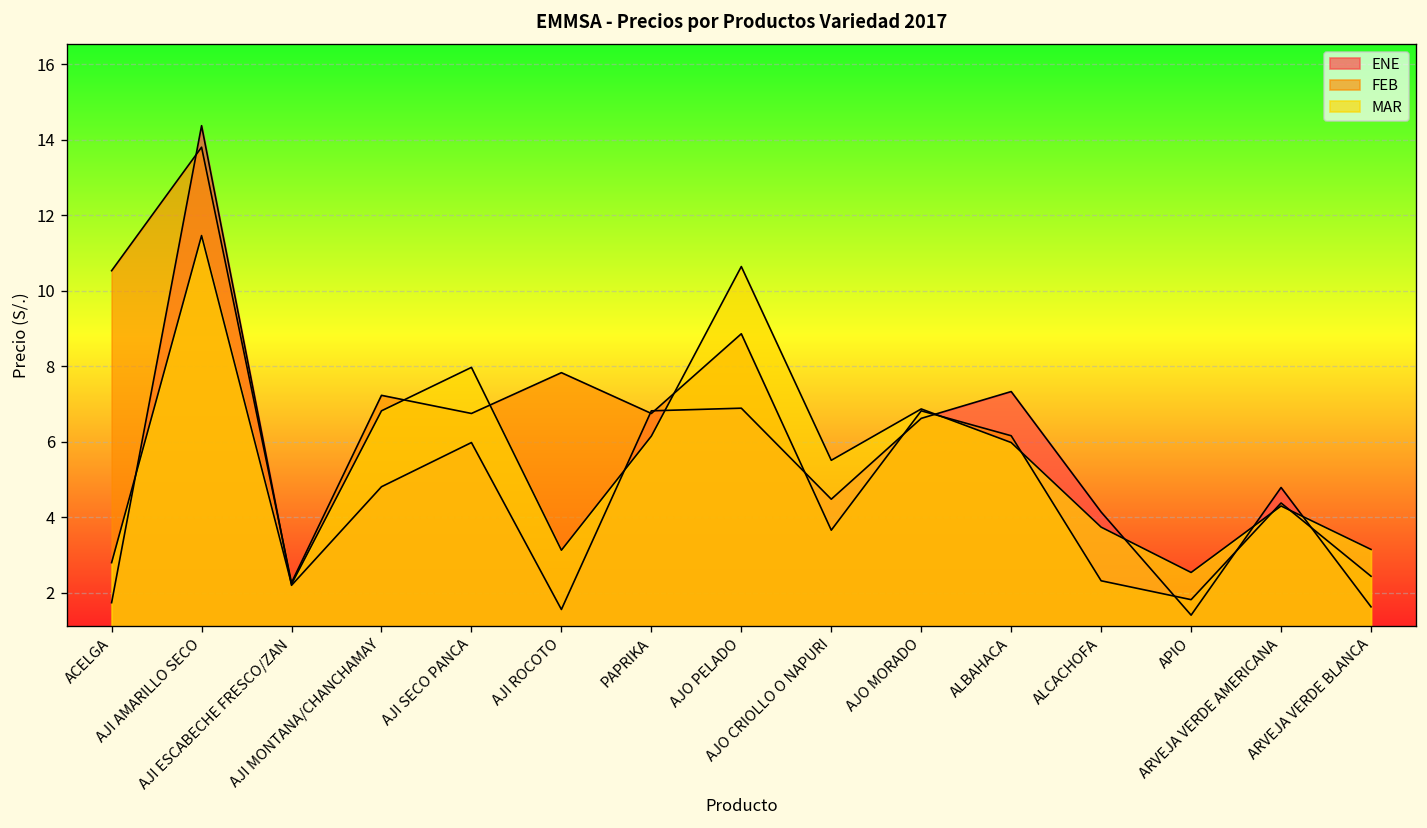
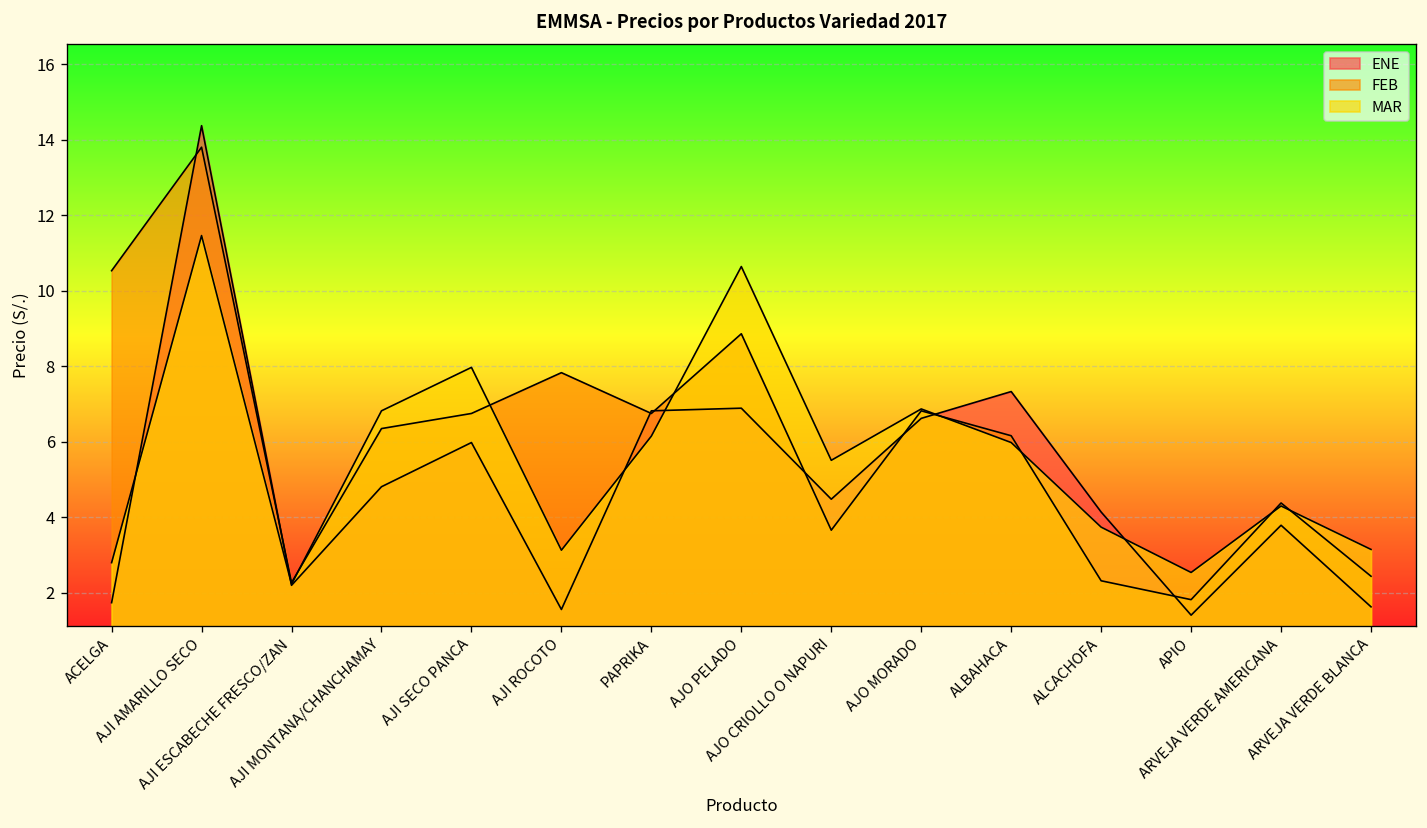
  {
    "ENE": {
      "ACELGA": 1.7,
      "AJI AMARILLO SECO": 14.4,
      "AJI MONTANA/CHANCHAMAY": 4.8,
      "AJI SECO PANCA": 6.0,
      "AJI ROCOTO": 1.6,
      "AJO PELADO": 6.9,
      "AJO CRIOLLO O NAPURI": 4.5,
      "AJO MORADO": 6.6,
      "ALBAHACA": 7.3,
      "ALCACHOFA": 4.1,
      "APIO": 1.4,
-     "ARVEJA VERDE AMERICANA": 4.8,
+     "ARVEJA VERDE AMERICANA": 3.8,
      "ARVEJA VERDE BLANCA": 1.6
    },
    "FEB": {
      "ACELGA": 10.5,
      "AJI AMARILLO SECO": 13.8,
-     "AJI MONTANA/CHANCHAMAY": 7.2,
+     "AJI MONTANA/CHANCHAMAY": 6.4,
      "AJI SECO PANCA": 6.8,
      "AJI ROCOTO": 7.8,
      "AJO PELADO": 8.9,
      "AJO CRIOLLO O NAPURI": 3.7,
      "ALBAHACA": 6.2,
      "ALCACHOFA": 2.3,
      "APIO": 1.8,
      "ARVEJA VERDE AMERICANA": 4.4,
      "ARVEJA VERDE BLANCA": 2.4
    },
    "MAR": {
      "ACELGA": 2.8,
      "AJI AMARILLO SECO": 11.5,
      "AJI MONTANA/CHANCHAMAY": 6.8,
      "AJI SECO PANCA": 8.0,
      "AJI ROCOTO": 3.1,
      "PAPRIKA": 6.2,
      "AJO PELADO": 10.6,
      "AJO CRIOLLO O NAPURI": 5.5,
      "ALBAHACA": 6.0,
      "ALCACHOFA": 3.7,
      "APIO": 2.5,
      "ARVEJA VERDE AMERICANA": 4.3,
      "ARVEJA VERDE BLANCA": 3.2
    }
  }
